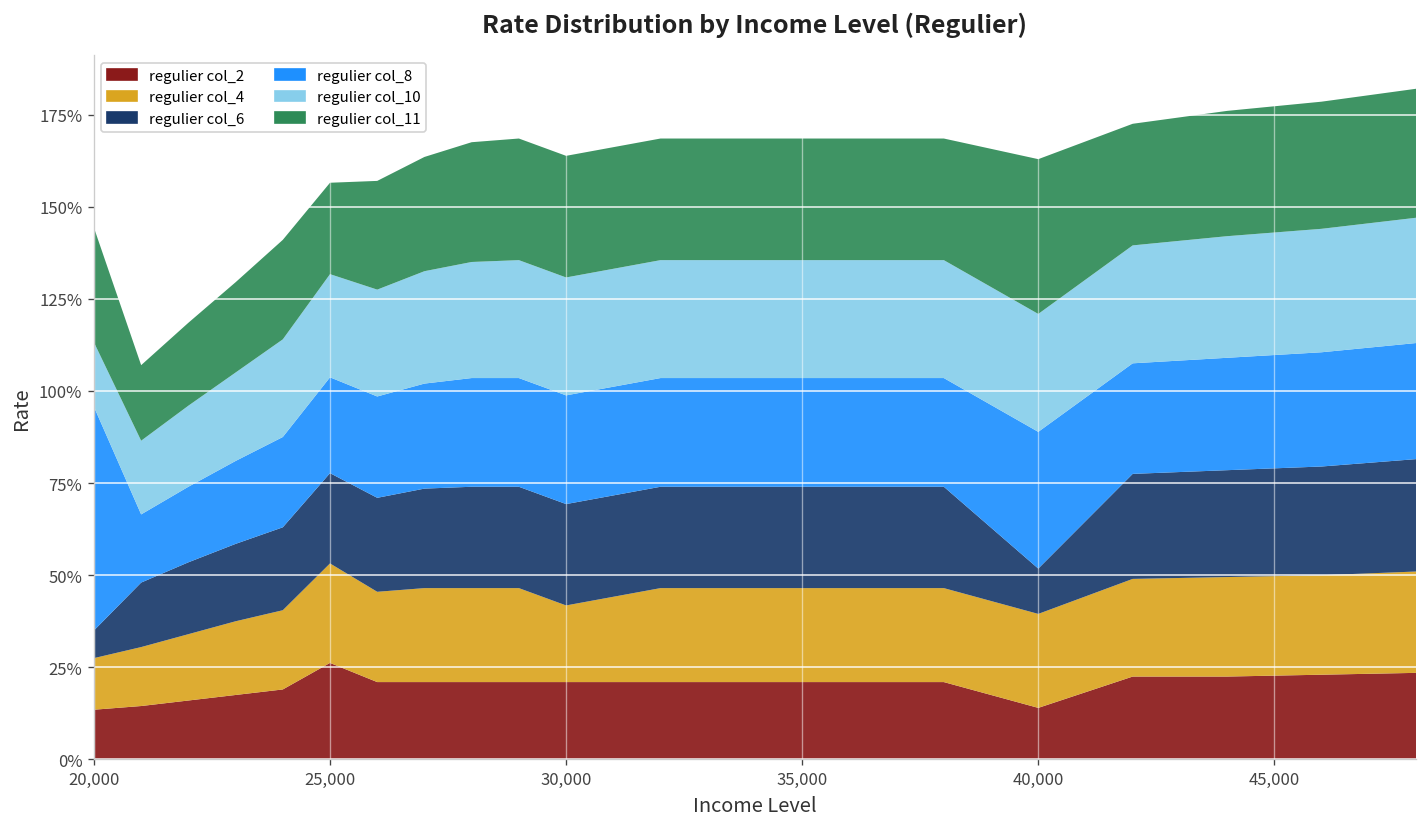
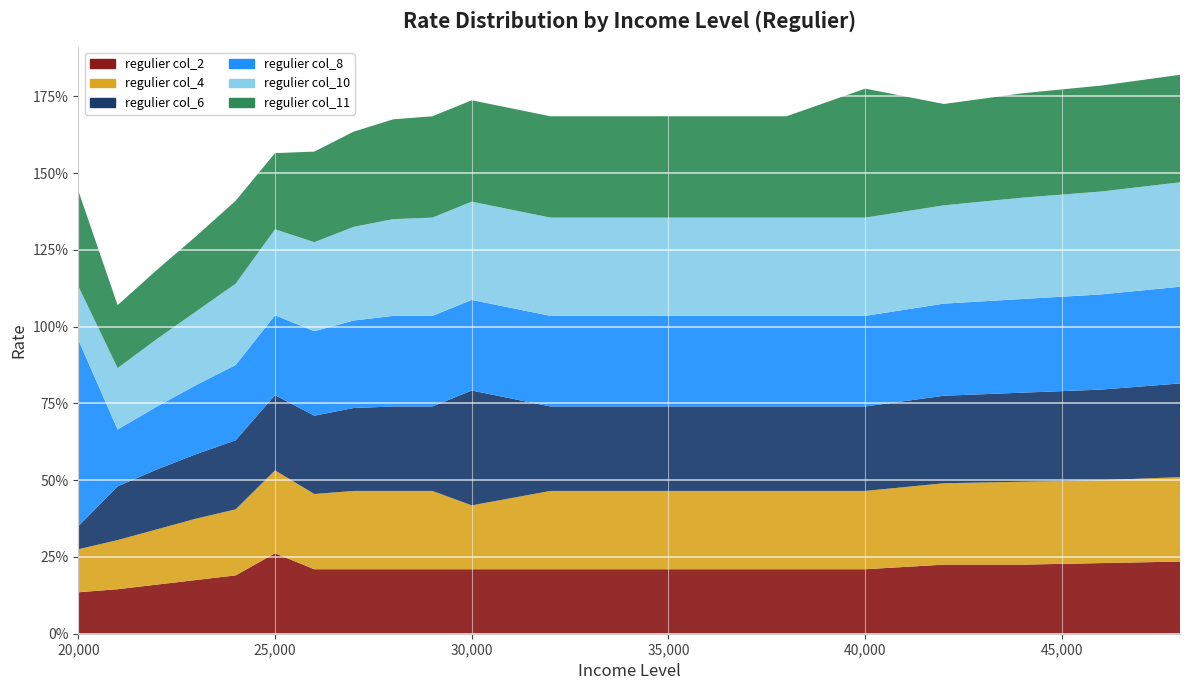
  {
    "regulier col_2": {
      "20,000": "14%",
      "25,000": "26%",
      "30,000": "21%",
-     "40,000": "14%"
+     "40,000": "21%"
    },
    "regulier col_4": {
      "20,000": "14%",
      "25,000": "27%",
      "30,000": "21%",
      "40,000": "26%"
    },
    "regulier col_6": {
      "20,000": "8%",
      "25,000": "25%",
-     "30,000": "28%",
-     "40,000": "12%"
+     "30,000": "37%",
+     "40,000": "28%"
    },
    "regulier col_8": {
      "20,000": "61%",
      "25,000": "26%",
      "30,000": "29%",
-     "40,000": "37%"
+     "40,000": "29%"
    },
    "regulier col_10": {
      "20,000": "18%",
      "25,000": "28%",
      "30,000": "32%",
      "40,000": "32%"
    },
    "regulier col_11": {
      "20,000": "31%",
      "25,000": "25%",
      "30,000": "33%",
      "40,000": "42%"
    }
  }
